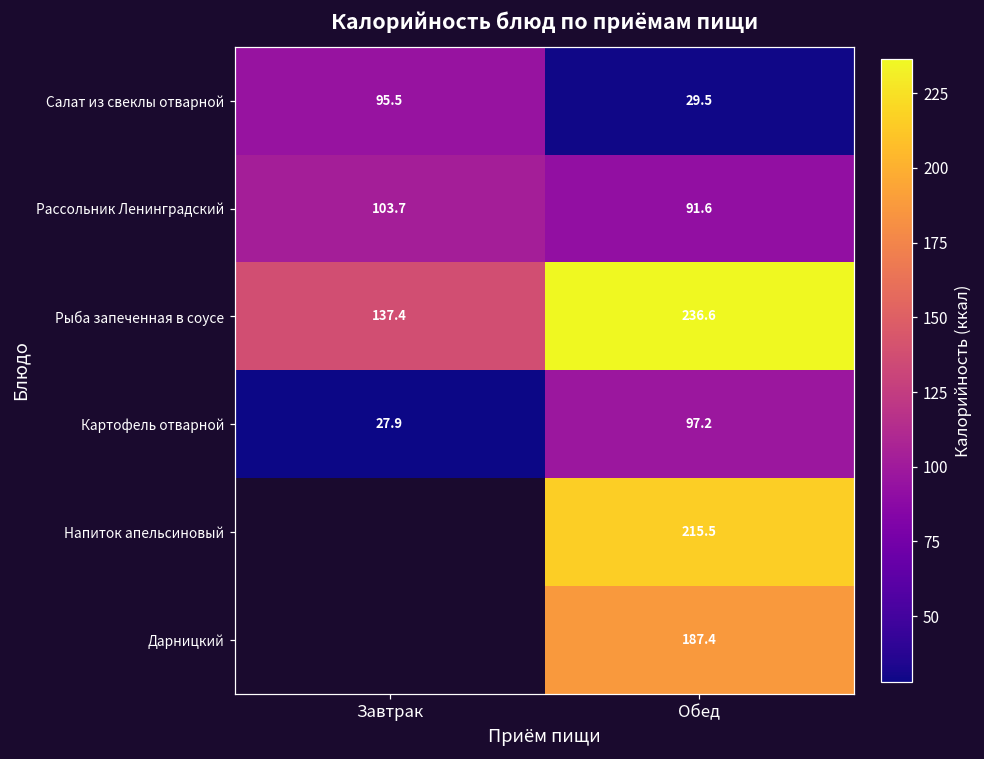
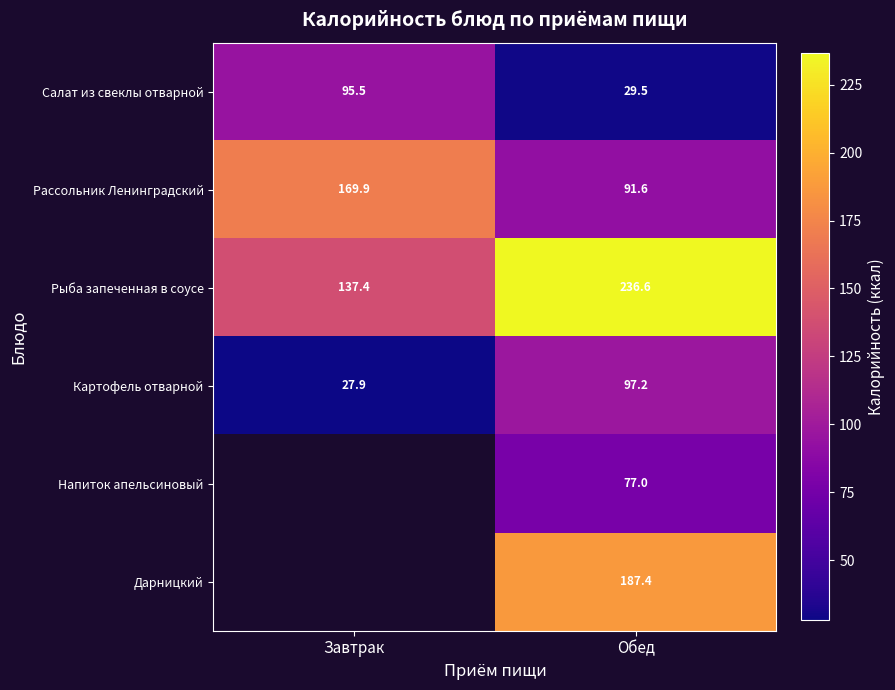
  {
    "Салат из свеклы отварной": {
      "Завтрак": 95.5,
      "Обед": 29.5
    },
    "Рассольник Ленинградский": {
-     "Завтрак": 103.7,
+     "Завтрак": 169.9,
      "Обед": 91.6
    },
    "Рыба запеченная в соусе": {
      "Завтрак": 137.4,
      "Обед": 236.6
    },
    "Картофель отварной": {
      "Завтрак": 27.9,
      "Обед": 97.2
    },
    "Напиток апельсиновый": {
-     "Обед": 215.5
+     "Обед": 77.0
    },
    "Дарницкий": {
      "Обед": 187.4
    }
  }
